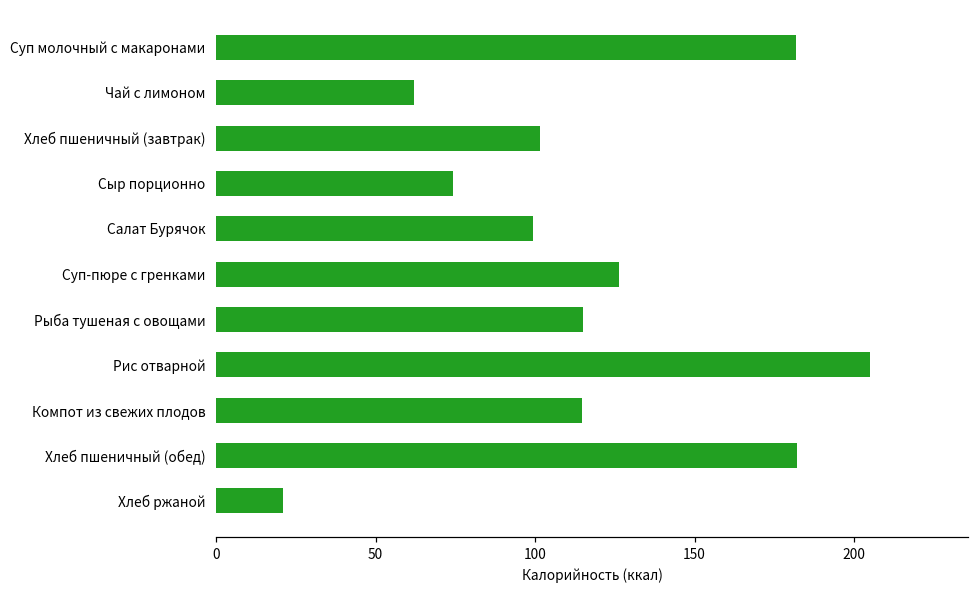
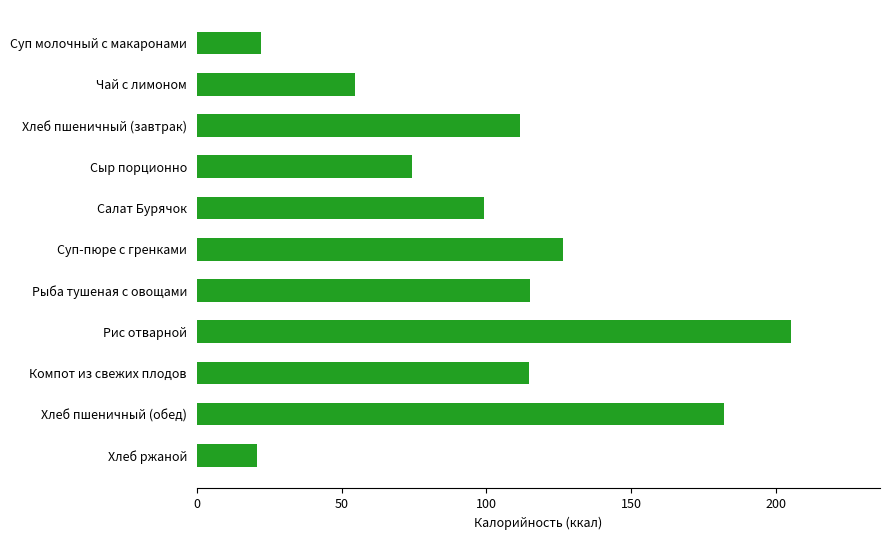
  {
-   "Суп молочный с макаронами": 182,
-   "Чай с лимоном": 62,
-   "Хлеб пшеничный (завтрак)": 102,
+   "Суп молочный с макаронами": 22,
+   "Чай с лимоном": 55,
+   "Хлеб пшеничный (завтрак)": 111,
    "Сыр порционно": 74,
    "Салат Бурячок": 99,
    "Суп-пюре с гренками": 126,
    "Рыба тушеная с овощами": 115,
    "Рис отварной": 205,
    "Компот из свежих плодов": 115,
    "Хлеб пшеничный (обед)": 182,
    "Хлеб ржаной": 21
  }
